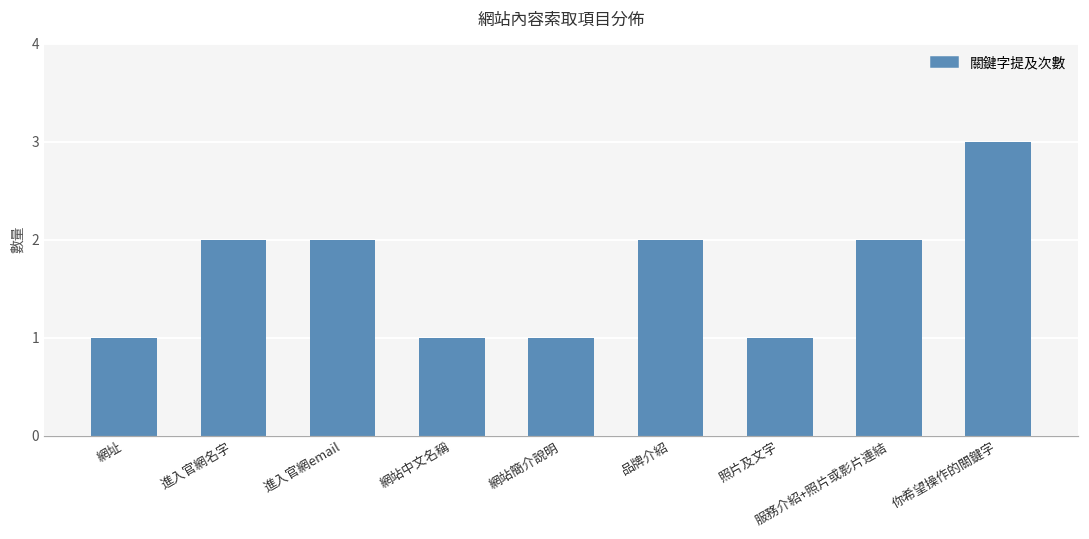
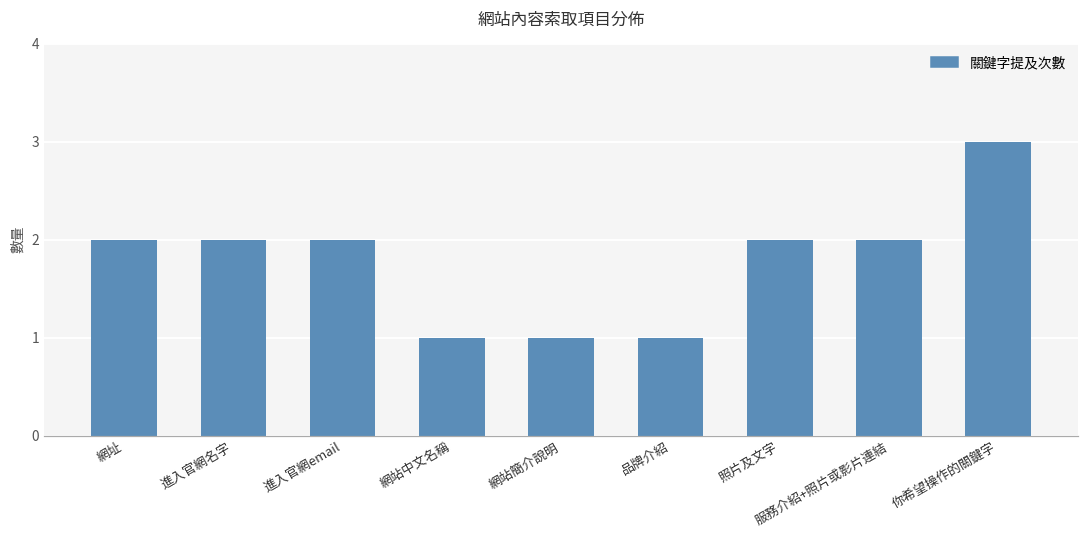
  {
-   "網址": 1,
+   "網址": 2,
    "進入官網名字": 2,
    "進入官網email": 2,
    "網站中文名稱": 1,
    "網站簡介說明": 1,
-   "品牌介紹": 2,
-   "照片及文字": 1,
+   "品牌介紹": 1,
+   "照片及文字": 2,
    "服務介紹+照片或影片連結": 2,
    "你希望操作的關鍵字": 3
  }
